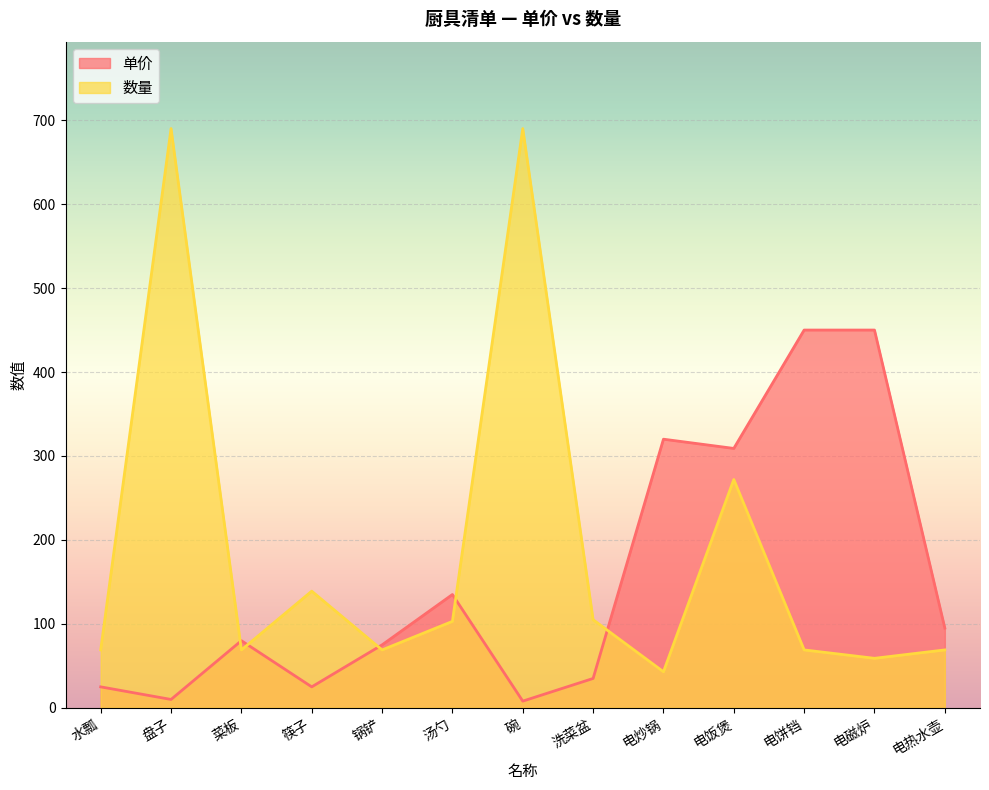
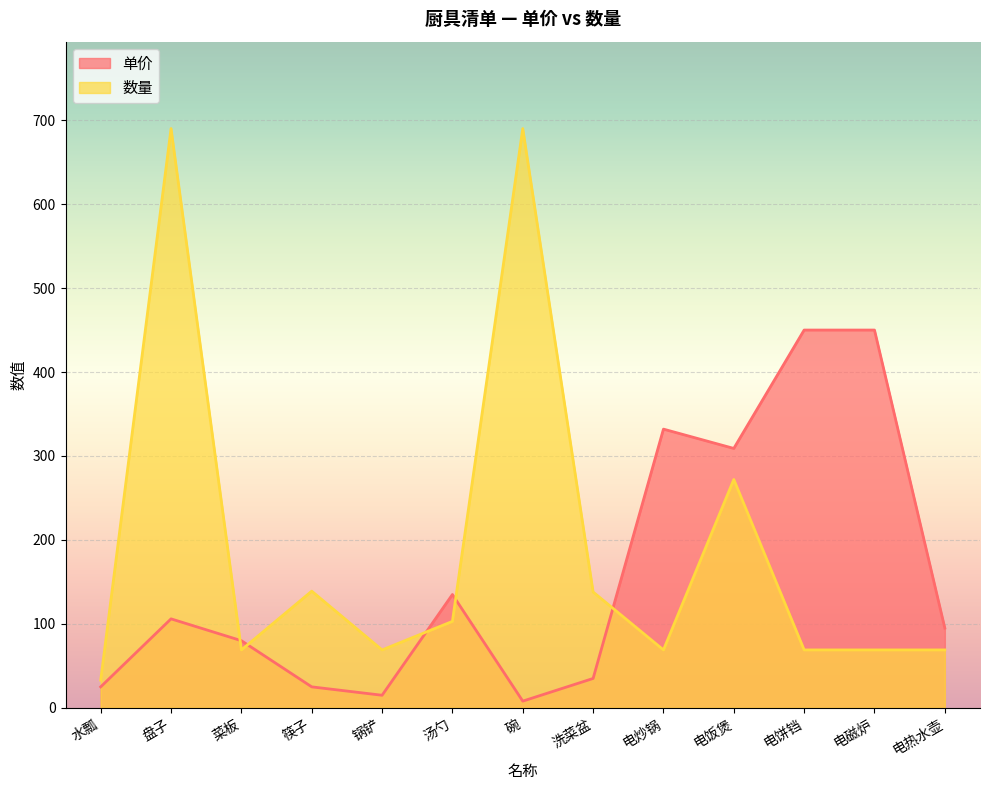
  {
    "单价": {
      "水瓢": 30,
-     "盘子": 10,
+     "盘子": 110,
      "菜板": 80,
      "筷子": 30,
-     "锅铲": 80,
+     "锅铲": 20,
      "汤勺": 140,
      "碗": 10,
      "洗菜盆": 40,
-     "电炒锅": 320,
+     "电炒锅": 330,
      "电饭煲": 310,
      "电饼铛": 450,
      "电磁炉": 450,
      "电热水壶": 100
    },
    "数量": {
-     "水瓢": 70,
+     "水瓢": 30,
      "盘子": 690,
      "菜板": 70,
      "筷子": 140,
      "锅铲": 70,
      "汤勺": 100,
      "碗": 690,
-     "洗菜盆": 110,
-     "电炒锅": 40,
+     "洗菜盆": 140,
+     "电炒锅": 70,
      "电饭煲": 270,
      "电饼铛": 70,
-     "电磁炉": 60,
+     "电磁炉": 70,
      "电热水壶": 70
    }
  }
